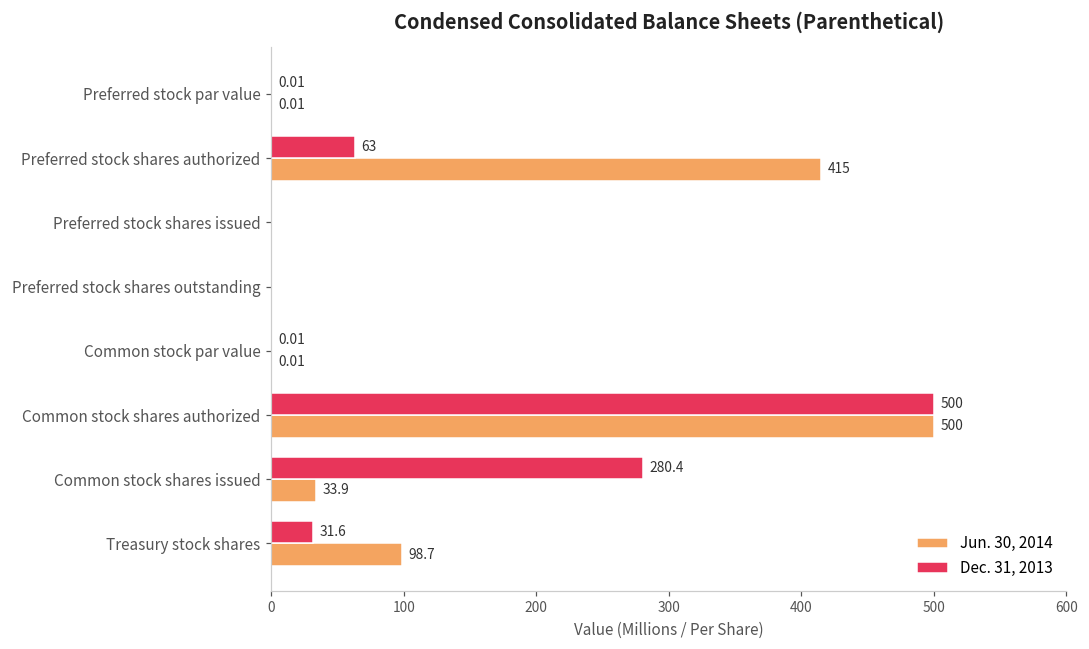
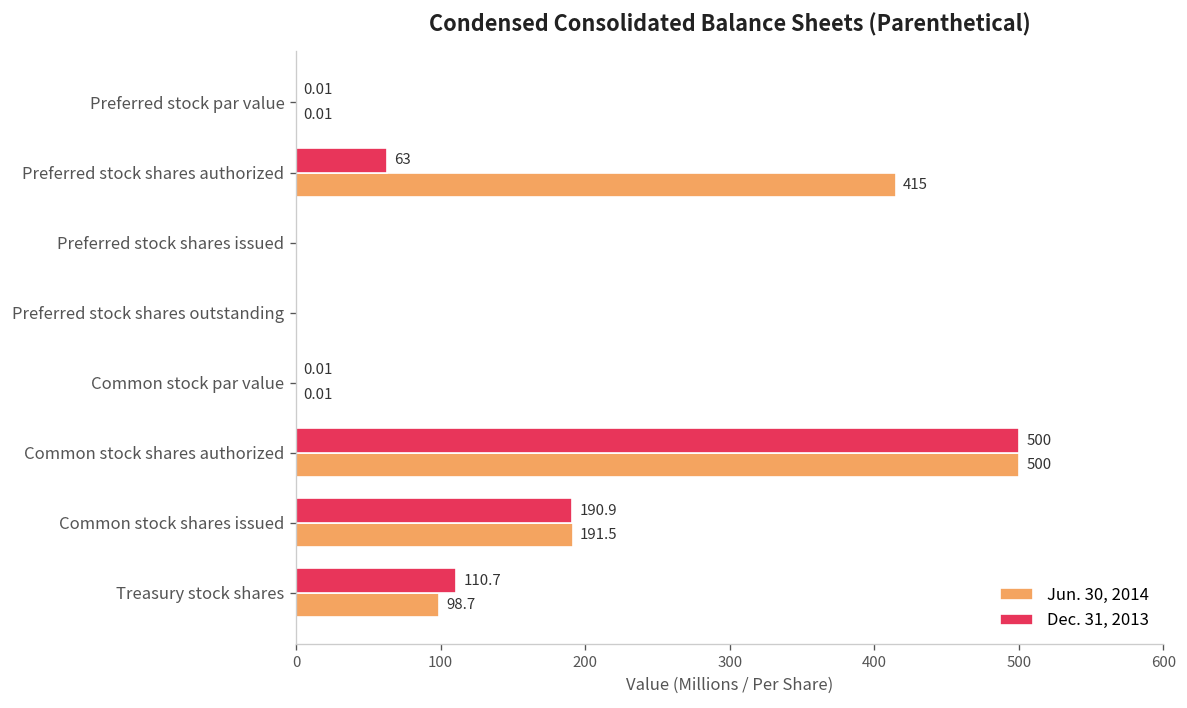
  {
    "Jun. 30, 2014": {
      "Preferred stock par value": 0.01,
      "Preferred stock shares authorized": 415,
      "Common stock par value": 0.01,
      "Common stock shares authorized": 500,
-     "Common stock shares issued": 33.9,
+     "Common stock shares issued": 191.5,
      "Treasury stock shares": 98.7
    },
    "Dec. 31, 2013": {
      "Preferred stock par value": 0.01,
      "Preferred stock shares authorized": 63,
      "Common stock par value": 0.01,
      "Common stock shares authorized": 500,
-     "Common stock shares issued": 280.4,
-     "Treasury stock shares": 31.6
+     "Common stock shares issued": 190.9,
+     "Treasury stock shares": 110.7
    }
  }
